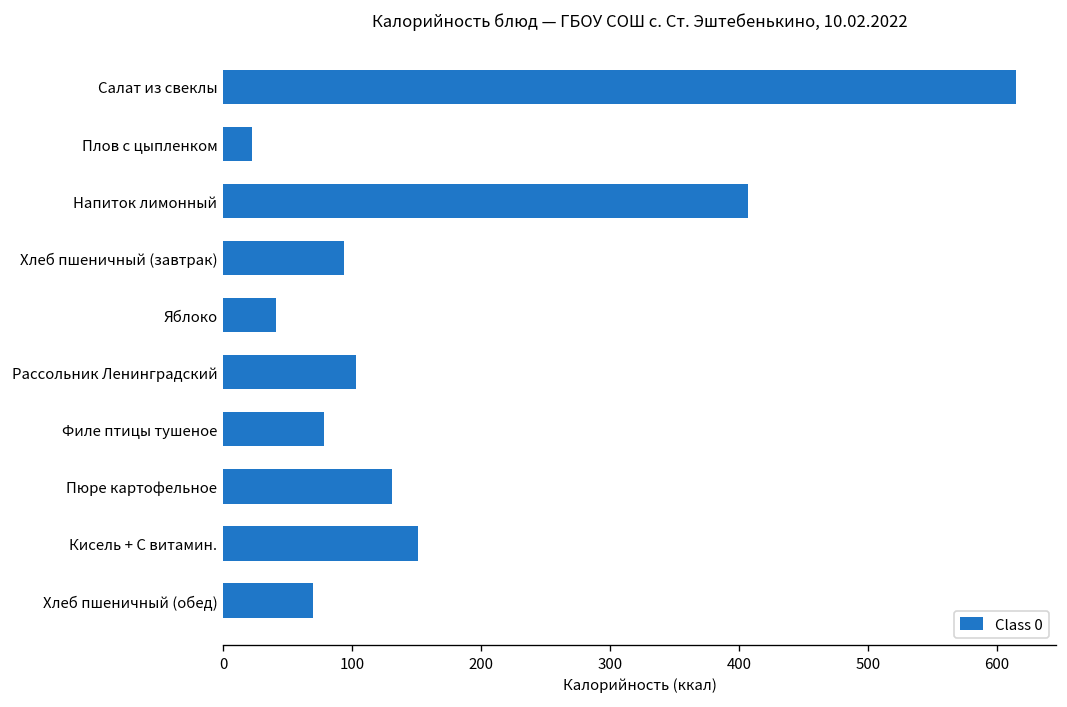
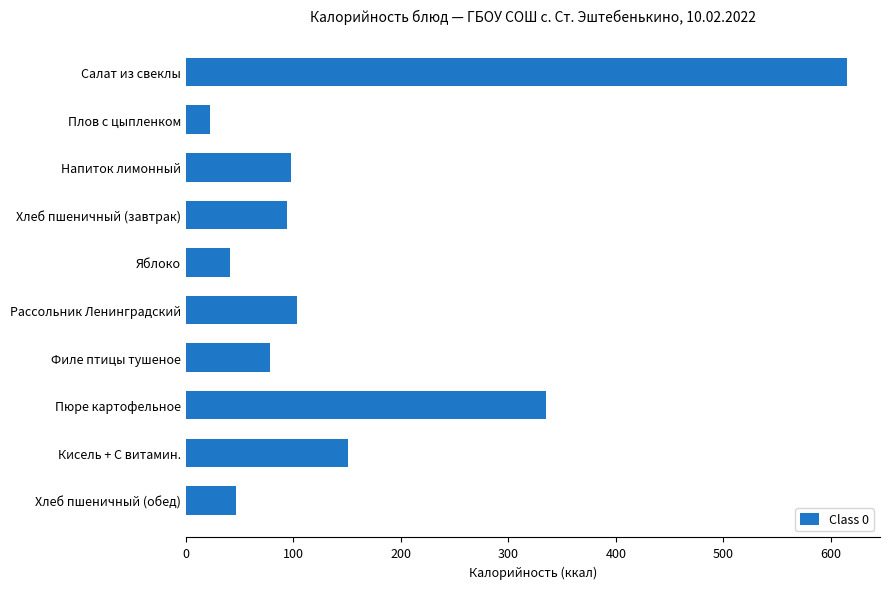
  {
    "Салат из свеклы": 615,
    "Плов с цыпленком": 22,
-   "Напиток лимонный": 407,
+   "Напиток лимонный": 98,
    "Хлеб пшеничный (завтрак)": 94,
    "Яблоко": 41,
    "Рассольник Ленинградский": 103,
    "Филе птицы тушеное": 78,
-   "Пюре картофельное": 131,
+   "Пюре картофельное": 335,
    "Кисель + С витамин.": 151,
-   "Хлеб пшеничный (обед)": 70
+   "Хлеб пшеничный (обед)": 47
  }
